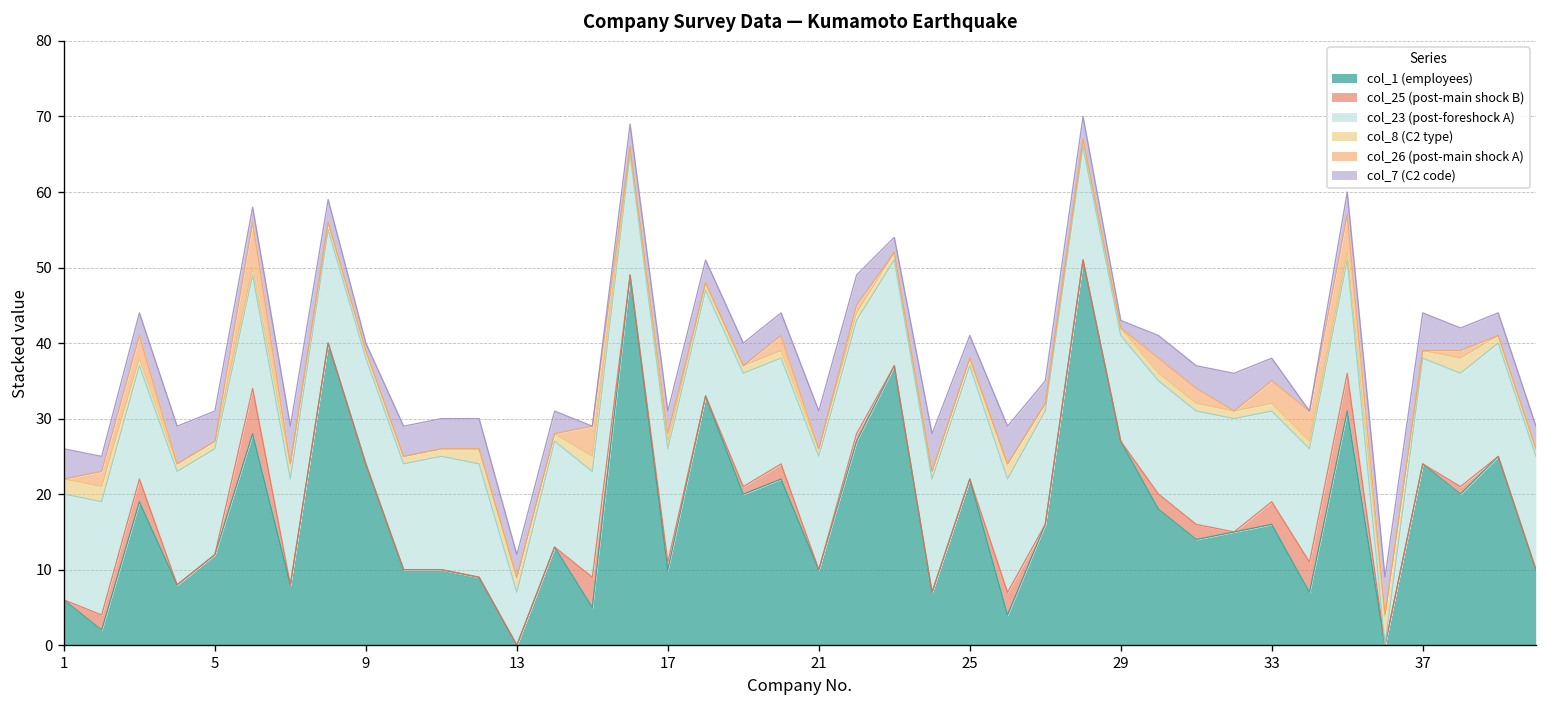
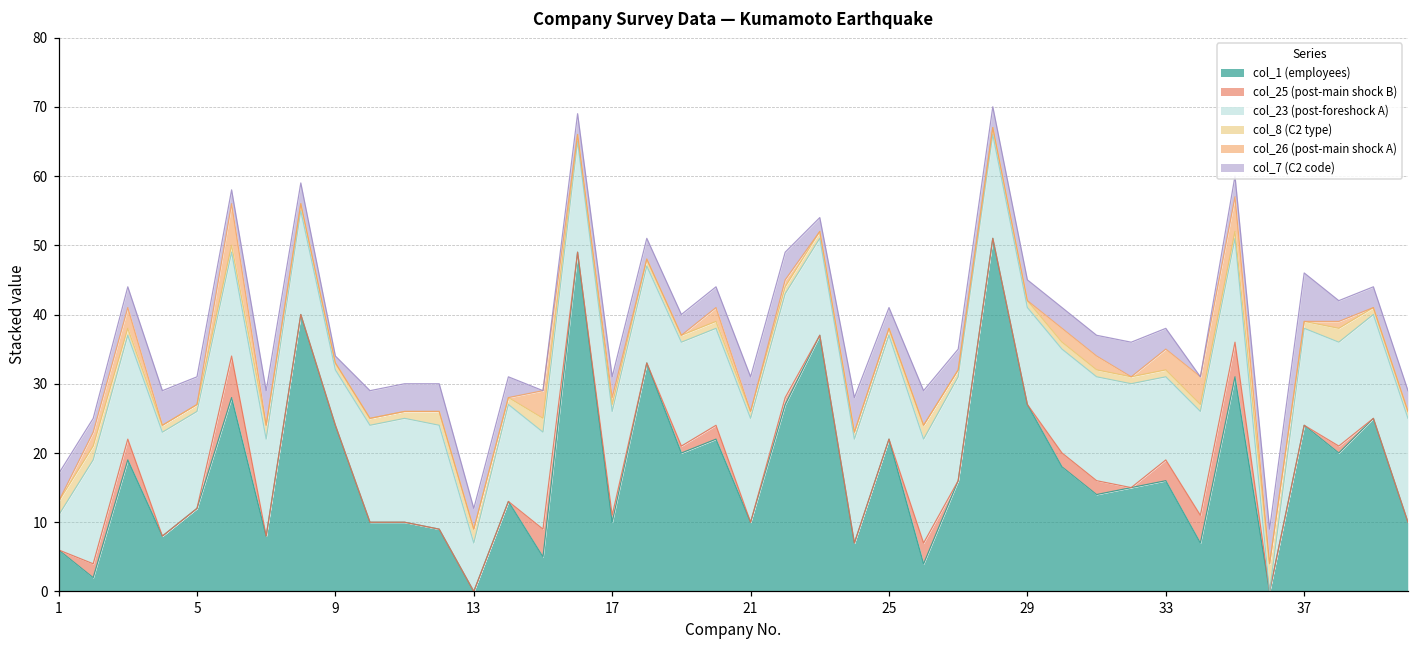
  {
    "col_1 (employees)": {
      "17": 10,
      "33": 16
    },
    "col_23 (post-foreshock A)": {
-     "1": 14,
+     "1": 5,
      "5": 14,
-     "9": 14,
+     "9": 8,
      "13": 7,
      "17": 15,
      "21": 15,
      "25": 15,
      "29": 14,
      "33": 12,
      "37": 14
    },
    "col_7 (C2 code)": {
      "1": 4,
      "5": 4,
      "9": 1,
      "13": 3,
      "17": 3,
      "21": 5,
      "25": 3,
-     "29": 1,
+     "29": 3,
      "33": 3,
-     "37": 5
+     "37": 7
    }
  }
